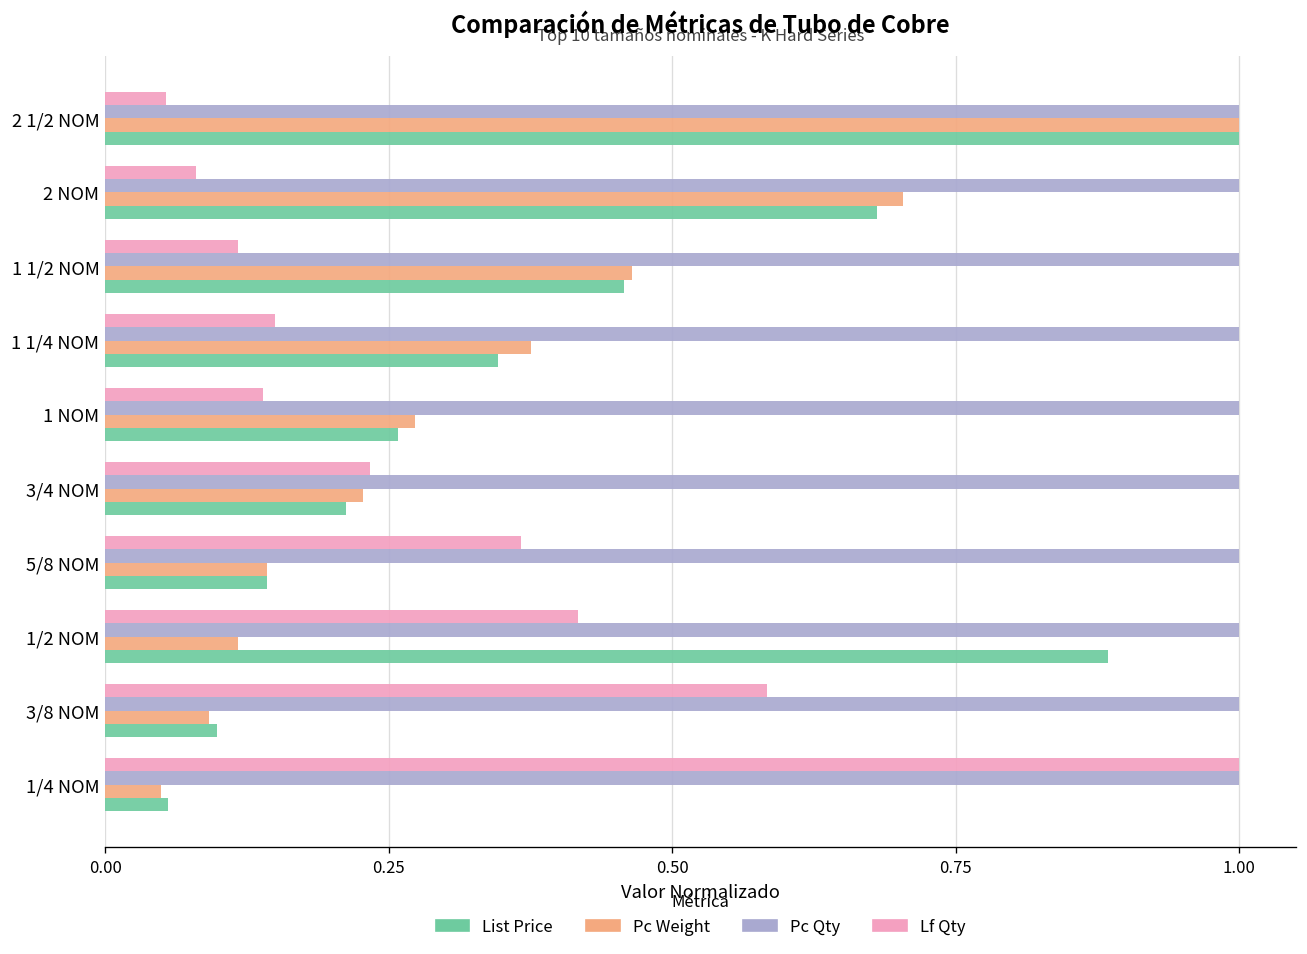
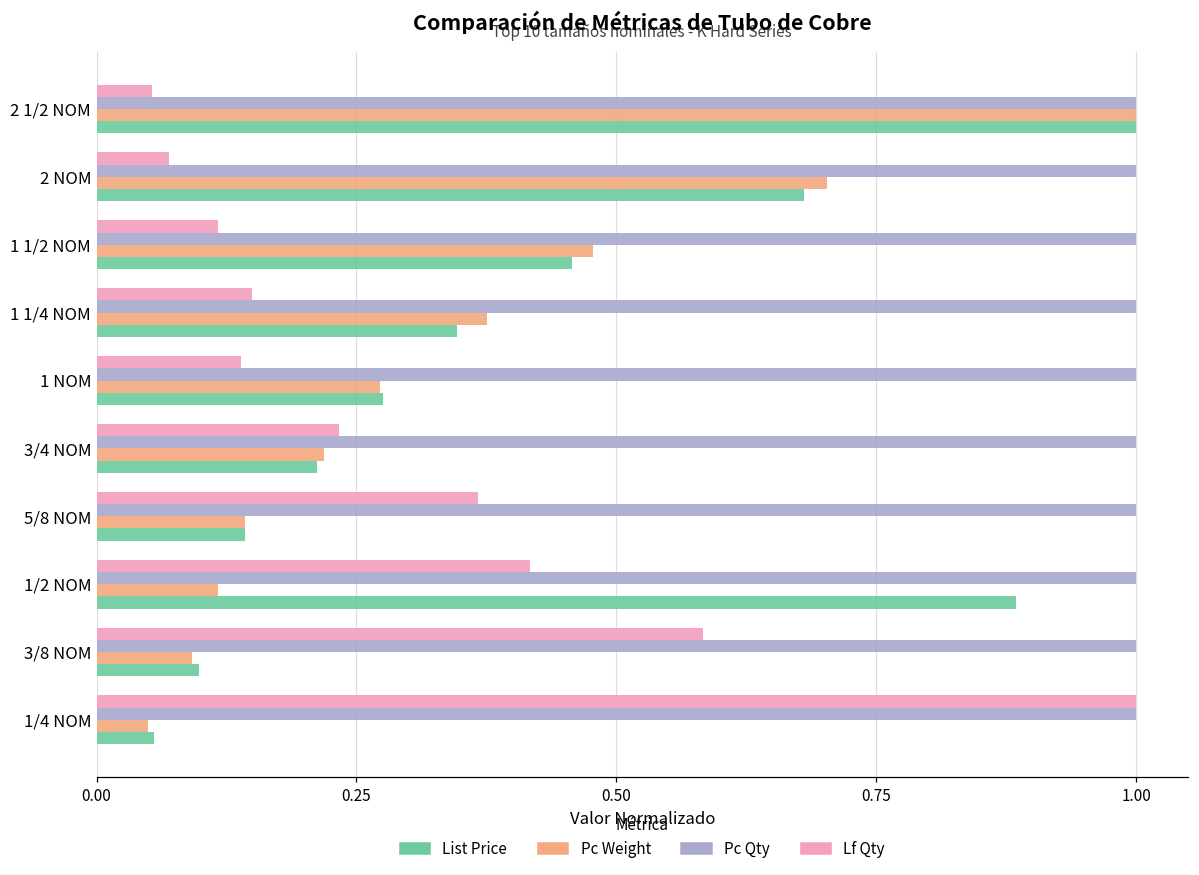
  {
    "List Price": {
      "2 1/2 NOM": 1.00,
      "2 NOM": 0.68,
      "1 1/2 NOM": 0.46,
      "1 1/4 NOM": 0.35,
-     "1 NOM": 0.26,
+     "1 NOM": 0.28,
      "3/4 NOM": 0.21,
      "5/8 NOM": 0.14,
      "1/2 NOM": 0.88,
      "3/8 NOM": 0.10,
      "1/4 NOM": 0.06
    },
    "Pc Weight": {
      "2 1/2 NOM": 1.00,
      "2 NOM": 0.70,
-     "1 1/2 NOM": 0.46,
+     "1 1/2 NOM": 0.48,
      "1 1/4 NOM": 0.38,
      "1 NOM": 0.27,
-     "3/4 NOM": 0.23,
+     "3/4 NOM": 0.22,
      "5/8 NOM": 0.14,
      "1/2 NOM": 0.12,
      "3/8 NOM": 0.09,
      "1/4 NOM": 0.05
    },
    "Pc Qty": {
      "2 1/2 NOM": 1.00,
      "2 NOM": 1.00,
      "1 1/2 NOM": 1.00,
      "1 1/4 NOM": 1.00,
      "1 NOM": 1.00,
      "3/4 NOM": 1.00,
      "5/8 NOM": 1.00,
      "1/2 NOM": 1.00,
      "3/8 NOM": 1.00,
      "1/4 NOM": 1.00
    },
    "Lf Qty": {
      "2 1/2 NOM": 0.05,
-     "2 NOM": 0.08,
+     "2 NOM": 0.07,
      "1 1/2 NOM": 0.12,
      "1 1/4 NOM": 0.15,
      "1 NOM": 0.14,
      "3/4 NOM": 0.23,
      "5/8 NOM": 0.37,
      "1/2 NOM": 0.42,
      "3/8 NOM": 0.58,
      "1/4 NOM": 1.00
    }
  }
